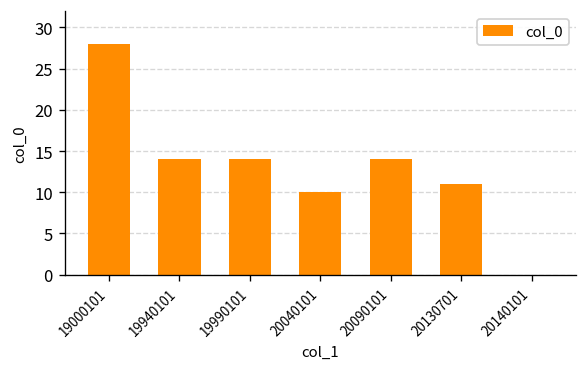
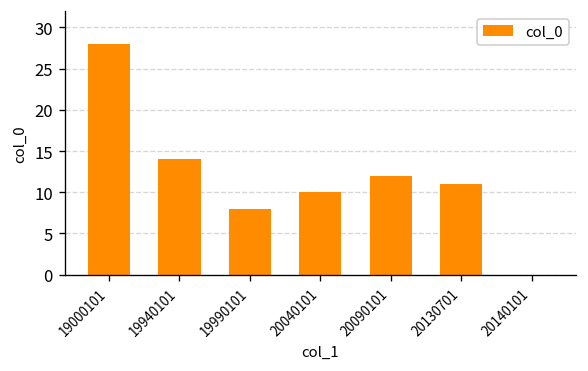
  {
    "19000101": 28,
    "19940101": 14,
-   "19990101": 14,
+   "19990101": 8,
    "20040101": 10,
-   "20090101": 14,
+   "20090101": 12,
    "20130701": 11,
    "20140101": 0
  }
